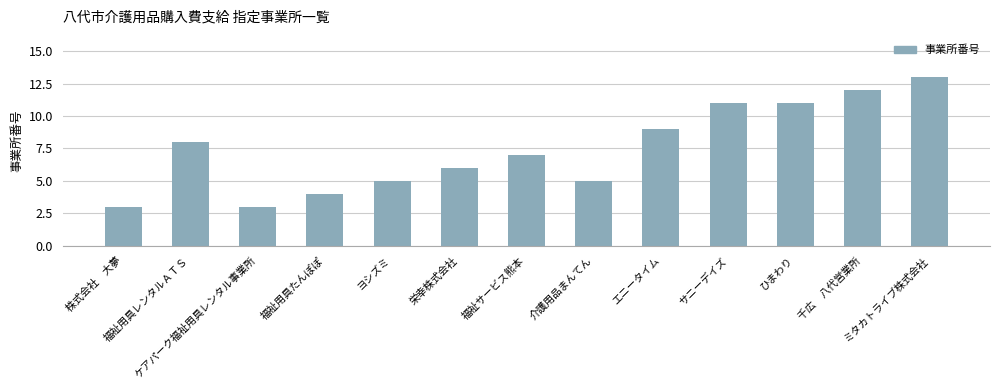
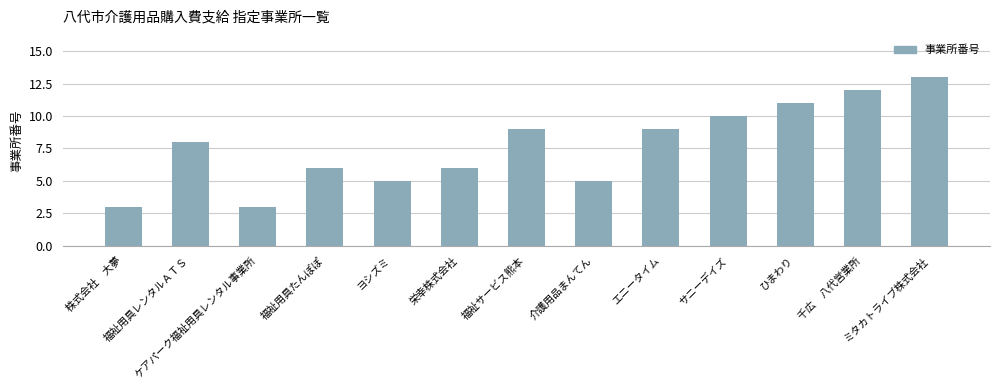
  {
    "株式会社 大夢": 3,
    "福祉用具レンタルＡＴＳ": 8,
    "ケアパーク福祉用具レンタル事業所": 3,
-   "福祉用具たんぽぽ": 4,
+   "福祉用具たんぽぽ": 6,
    "ヨシズミ": 5,
    "栄幸株式会社": 6,
-   "福祉サービス熊本": 7,
+   "福祉サービス熊本": 9,
    "介護用品まんてん": 5,
    "エニータイム": 9,
-   "サニーデイズ": 11,
+   "サニーデイズ": 10,
    "ひまわり": 11,
    "千広 八代営業所": 12,
    "ミタカトライブ株式会社": 13
  }
